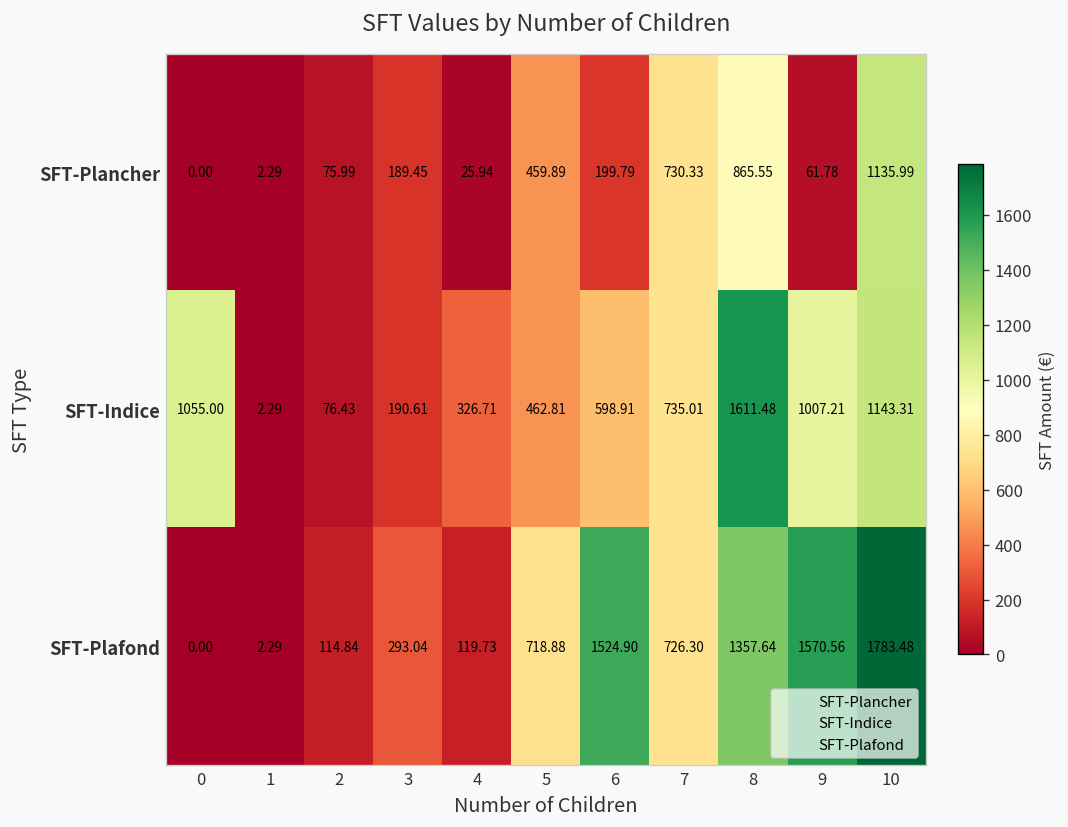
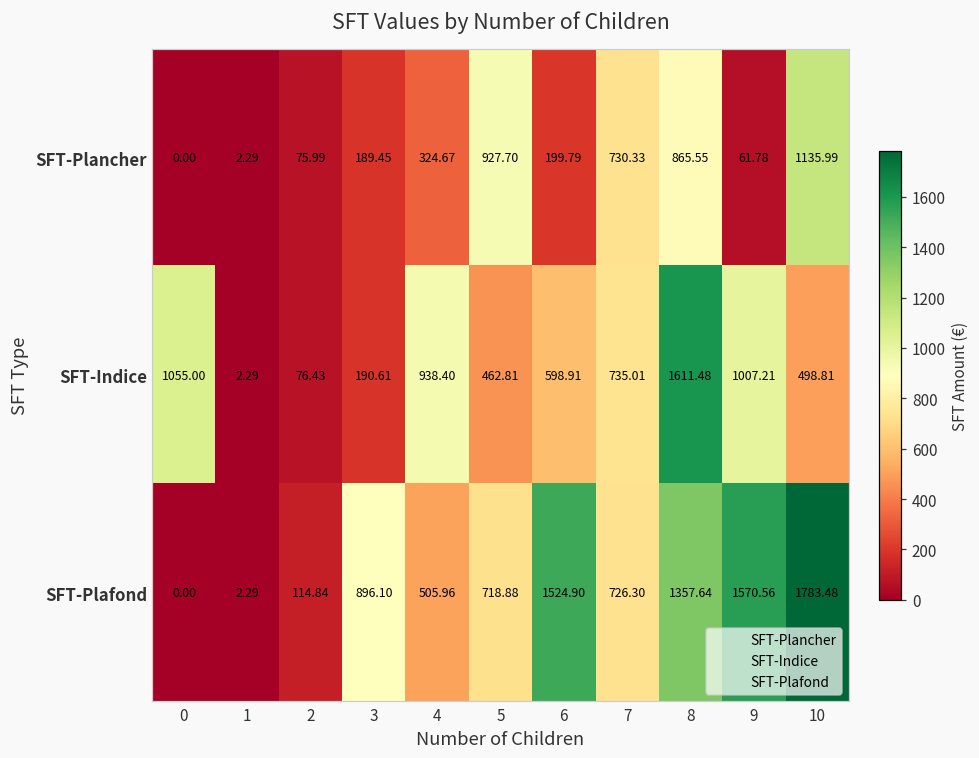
  {
    "SFT-Plancher": {
      "0": 0.00,
      "1": 2.29,
      "2": 75.99,
      "3": 189.45,
-     "4": 25.94,
-     "5": 459.89,
+     "4": 324.67,
+     "5": 927.70,
      "6": 199.79,
      "7": 730.33,
      "8": 865.55,
      "9": 61.78,
      "10": 1135.99
    },
    "SFT-Indice": {
      "0": 1055.00,
      "1": 2.29,
      "2": 76.43,
      "3": 190.61,
-     "4": 326.71,
+     "4": 938.40,
      "5": 462.81,
      "6": 598.91,
      "7": 735.01,
      "8": 1611.48,
      "9": 1007.21,
-     "10": 1143.31
+     "10": 498.81
    },
    "SFT-Plafond": {
      "0": 0.00,
      "1": 2.29,
      "2": 114.84,
-     "3": 293.04,
-     "4": 119.73,
+     "3": 896.10,
+     "4": 505.96,
      "5": 718.88,
      "6": 1524.90,
      "7": 726.30,
      "8": 1357.64,
      "9": 1570.56,
      "10": 1783.48
    }
  }
